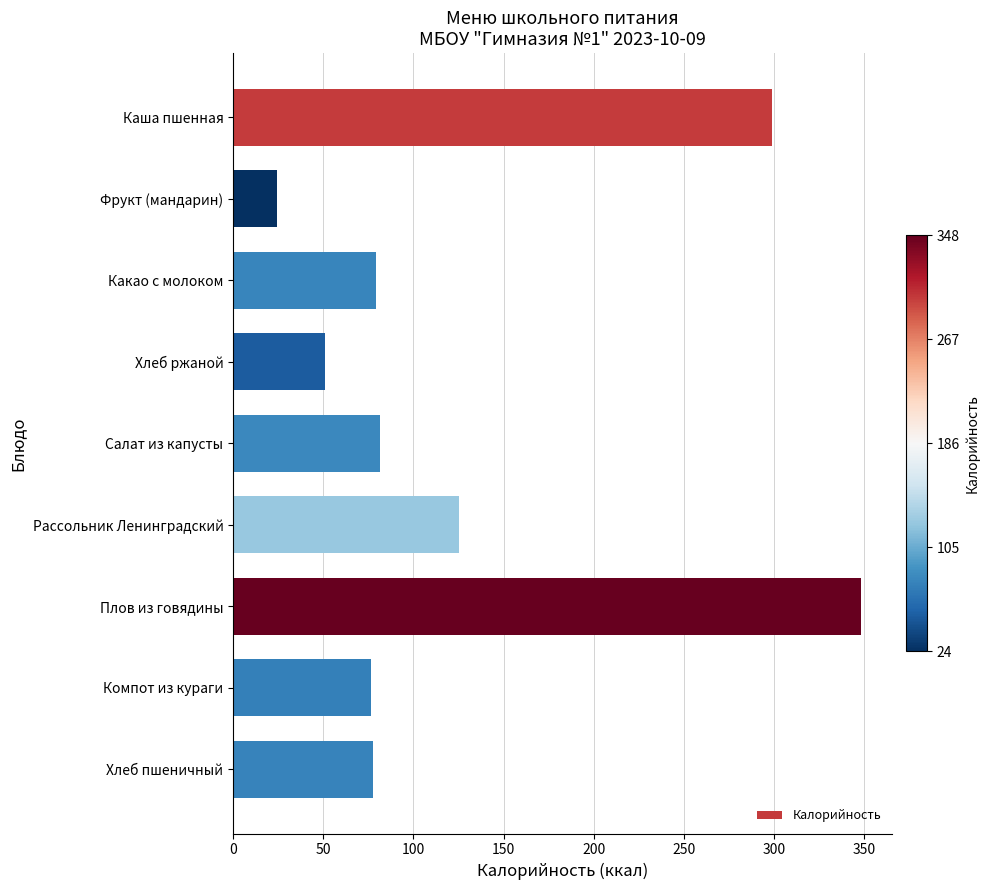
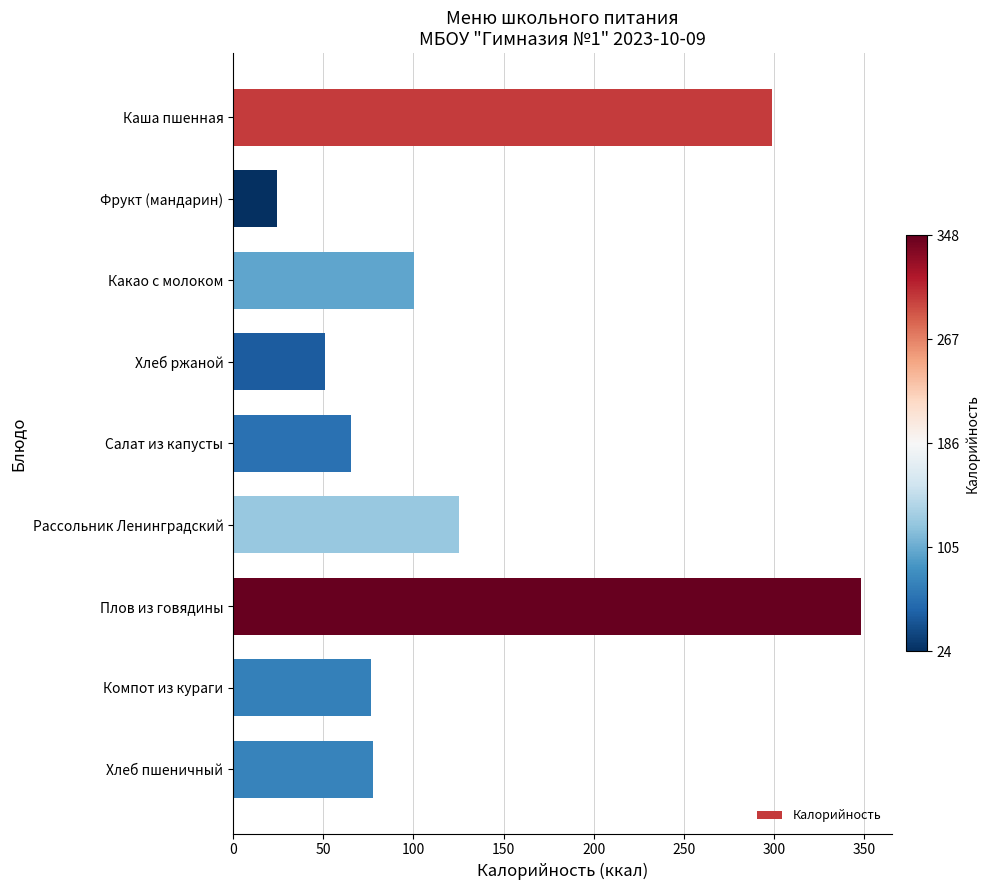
  {
    "Каша пшенная": 299,
    "Фрукт (мандарин)": 25,
-   "Какао с молоком": 80,
+   "Какао с молоком": 100,
    "Хлеб ржаной": 51,
-   "Салат из капусты": 82,
+   "Салат из капусты": 65,
    "Рассольник Ленинградский": 126,
    "Плов из говядины": 348,
    "Компот из кураги": 76,
    "Хлеб пшеничный": 78
  }
